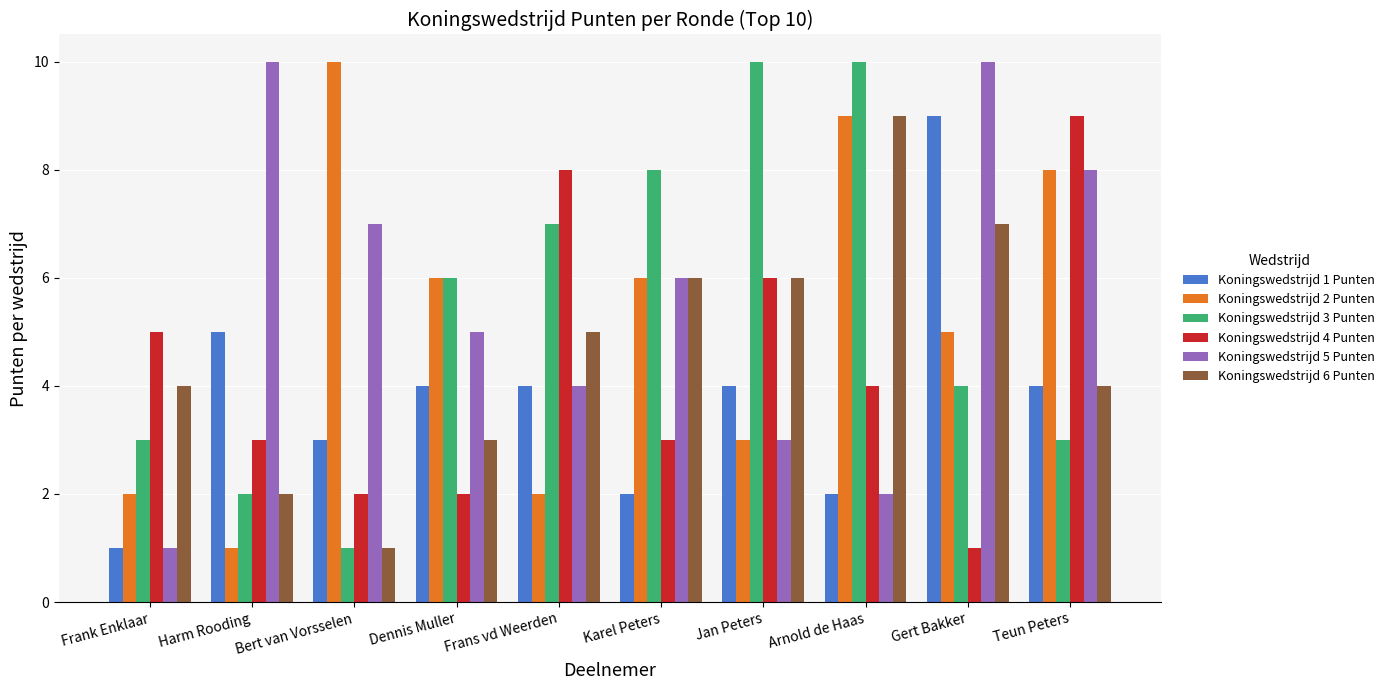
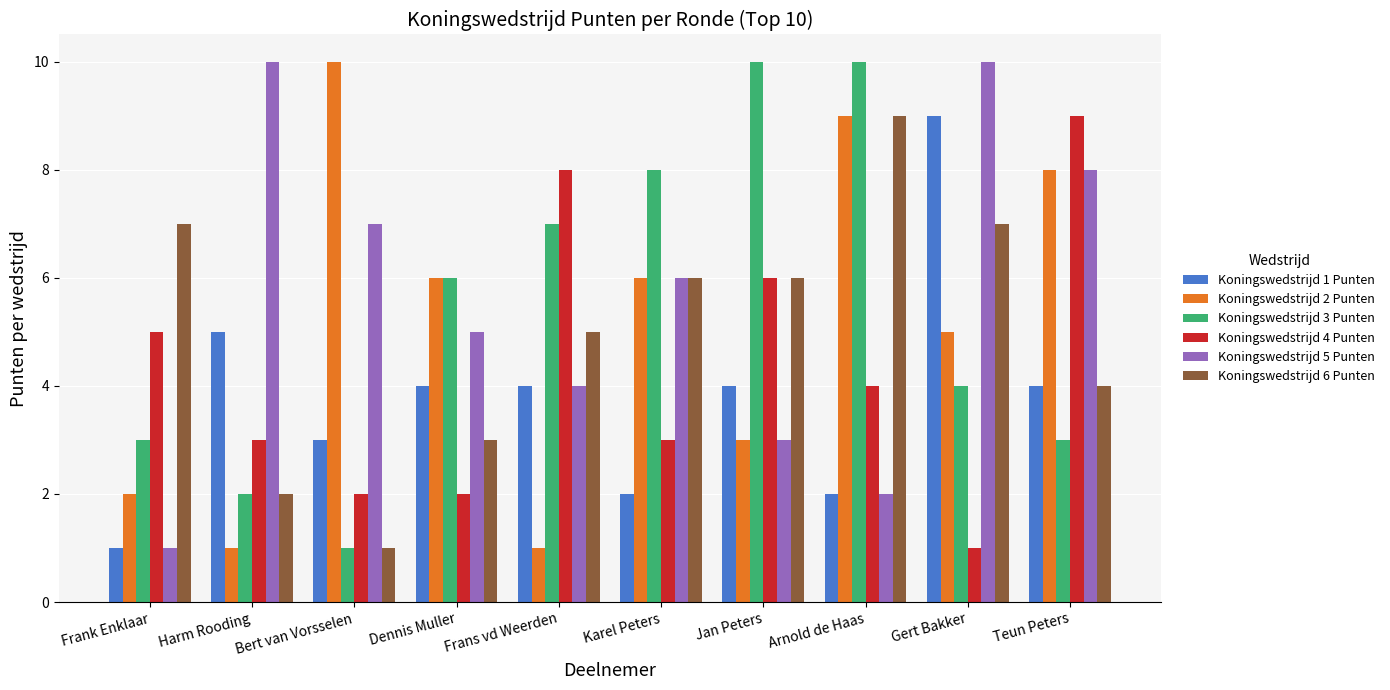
  {
    "Koningswedstrijd 1 Punten": {
      "Frank Enklaar": 1,
      "Harm Rooding": 5,
      "Bert van Vorsselen": 3,
      "Dennis Muller": 4,
      "Frans vd Weerden": 4,
      "Karel Peters": 2,
      "Jan Peters": 4,
      "Arnold de Haas": 2,
      "Gert Bakker": 9,
      "Teun Peters": 4
    },
    "Koningswedstrijd 2 Punten": {
      "Frank Enklaar": 2,
      "Harm Rooding": 1,
      "Bert van Vorsselen": 10,
      "Dennis Muller": 6,
-     "Frans vd Weerden": 2,
+     "Frans vd Weerden": 1,
      "Karel Peters": 6,
      "Jan Peters": 3,
      "Arnold de Haas": 9,
      "Gert Bakker": 5,
      "Teun Peters": 8
    },
    "Koningswedstrijd 3 Punten": {
      "Frank Enklaar": 3,
      "Harm Rooding": 2,
      "Bert van Vorsselen": 1,
      "Dennis Muller": 6,
      "Frans vd Weerden": 7,
      "Karel Peters": 8,
      "Jan Peters": 10,
      "Arnold de Haas": 10,
      "Gert Bakker": 4,
      "Teun Peters": 3
    },
    "Koningswedstrijd 4 Punten": {
      "Frank Enklaar": 5,
      "Harm Rooding": 3,
      "Bert van Vorsselen": 2,
      "Dennis Muller": 2,
      "Frans vd Weerden": 8,
      "Karel Peters": 3,
      "Jan Peters": 6,
      "Arnold de Haas": 4,
      "Gert Bakker": 1,
      "Teun Peters": 9
    },
    "Koningswedstrijd 5 Punten": {
      "Frank Enklaar": 1,
      "Harm Rooding": 10,
      "Bert van Vorsselen": 7,
      "Dennis Muller": 5,
      "Frans vd Weerden": 4,
      "Karel Peters": 6,
      "Jan Peters": 3,
      "Arnold de Haas": 2,
      "Gert Bakker": 10,
      "Teun Peters": 8
    },
    "Koningswedstrijd 6 Punten": {
-     "Frank Enklaar": 4,
+     "Frank Enklaar": 7,
      "Harm Rooding": 2,
      "Bert van Vorsselen": 1,
      "Dennis Muller": 3,
      "Frans vd Weerden": 5,
      "Karel Peters": 6,
      "Jan Peters": 6,
      "Arnold de Haas": 9,
      "Gert Bakker": 7,
      "Teun Peters": 4
    }
  }
